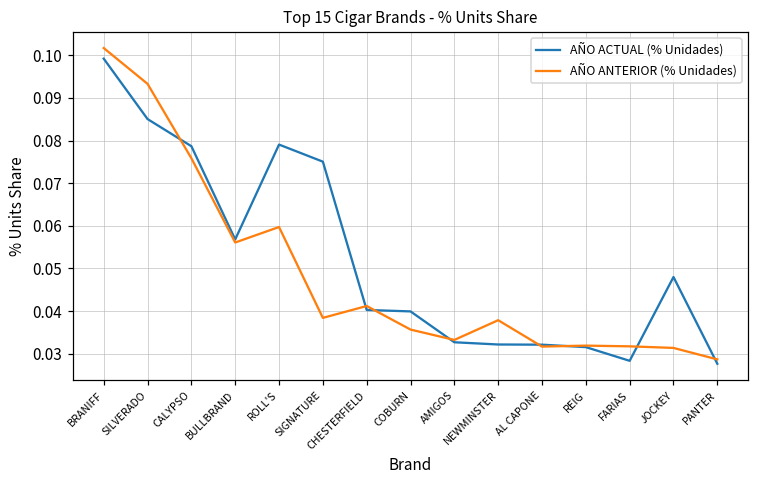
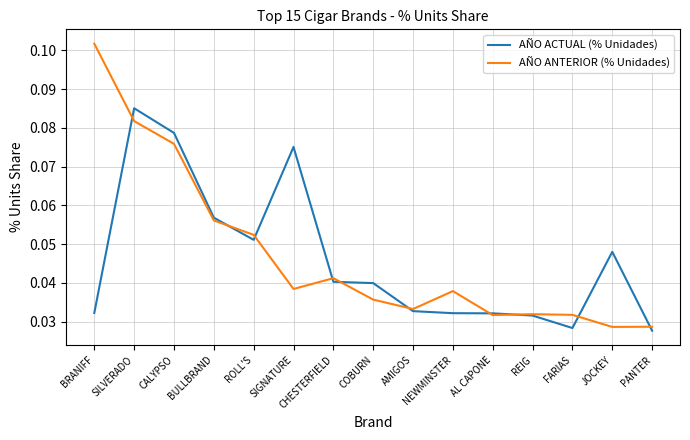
  {
    "AÑO ACTUAL (% Unidades)": {
-     "BRANIFF": 0.099,
+     "BRANIFF": 0.032,
      "SILVERADO": 0.085,
      "CALYPSO": 0.079,
      "BULLBRAND": 0.057,
-     "ROLL'S": 0.079,
+     "ROLL'S": 0.051,
      "SIGNATURE": 0.075,
      "CHESTERFIELD": 0.040,
      "COBURN": 0.040,
      "NEWMINSTER": 0.032,
      "FARIAS": 0.028,
      "JOCKEY": 0.048,
      "PANTER": 0.028
    },
    "AÑO ANTERIOR (% Unidades)": {
      "BRANIFF": 0.102,
-     "SILVERADO": 0.093,
+     "SILVERADO": 0.082,
      "CALYPSO": 0.076,
      "BULLBRAND": 0.056,
-     "ROLL'S": 0.060,
+     "ROLL'S": 0.052,
      "SIGNATURE": 0.038,
      "CHESTERFIELD": 0.041,
      "COBURN": 0.036,
      "NEWMINSTER": 0.038,
      "FARIAS": 0.032,
-     "JOCKEY": 0.031,
+     "JOCKEY": 0.029,
      "PANTER": 0.029
    }
  }
